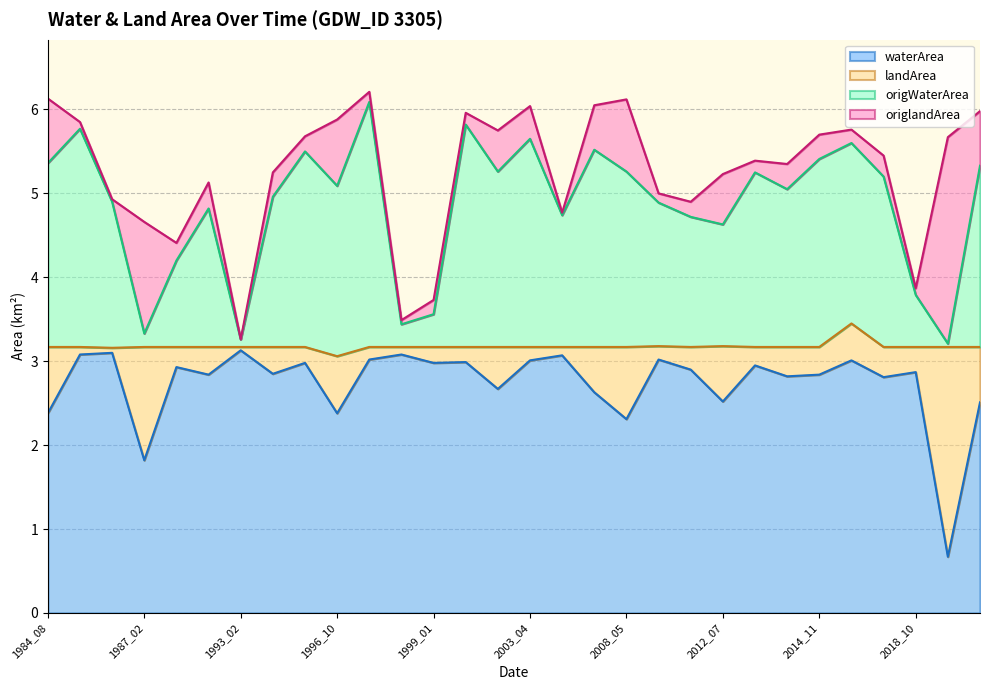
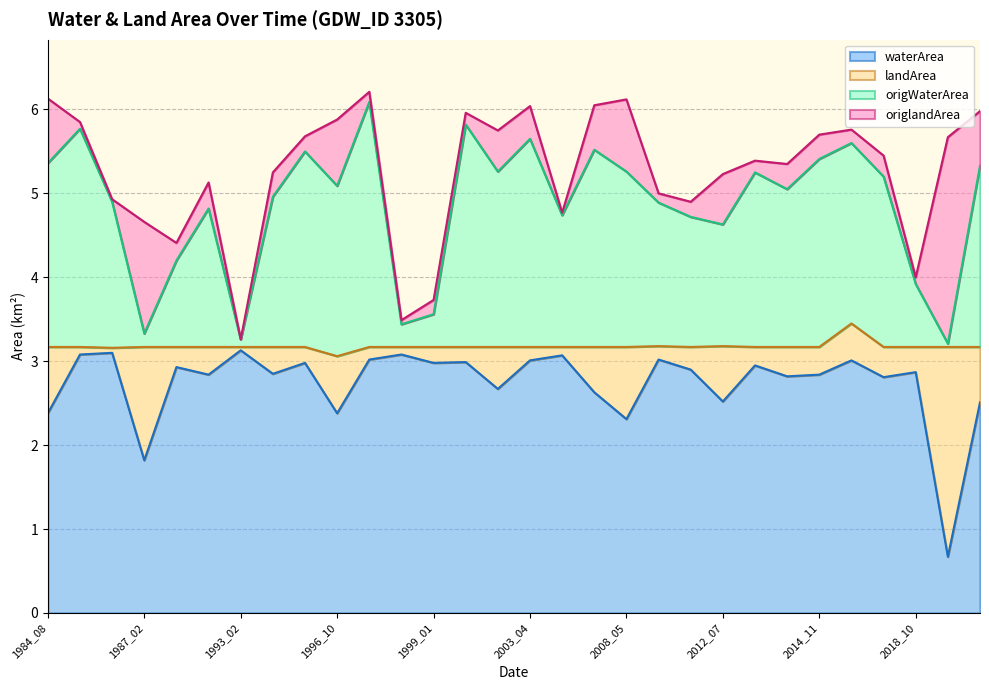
  {
    "waterArea": {
      "1984_08": 2.4,
      "1987_02": 1.8,
      "1999_01": 3.0,
      "2003_04": 3.0,
      "2018_10": 2.9
    },
    "landArea": {
      "1984_08": 0.8,
      "1987_02": 1.3,
      "1999_01": 0.2,
      "2003_04": 0.2,
      "2018_10": 0.3
    },
    "origWaterArea": {
      "1984_08": 2.2,
      "1987_02": 0.2,
      "1999_01": 0.4,
      "2003_04": 2.5,
-     "2018_10": 0.6
+     "2018_10": 0.8
    },
    "origlandArea": {
      "1984_08": 0.8,
      "1987_02": 1.3,
      "1999_01": 0.2,
      "2003_04": 0.4,
      "2018_10": 0.1
    }
  }
